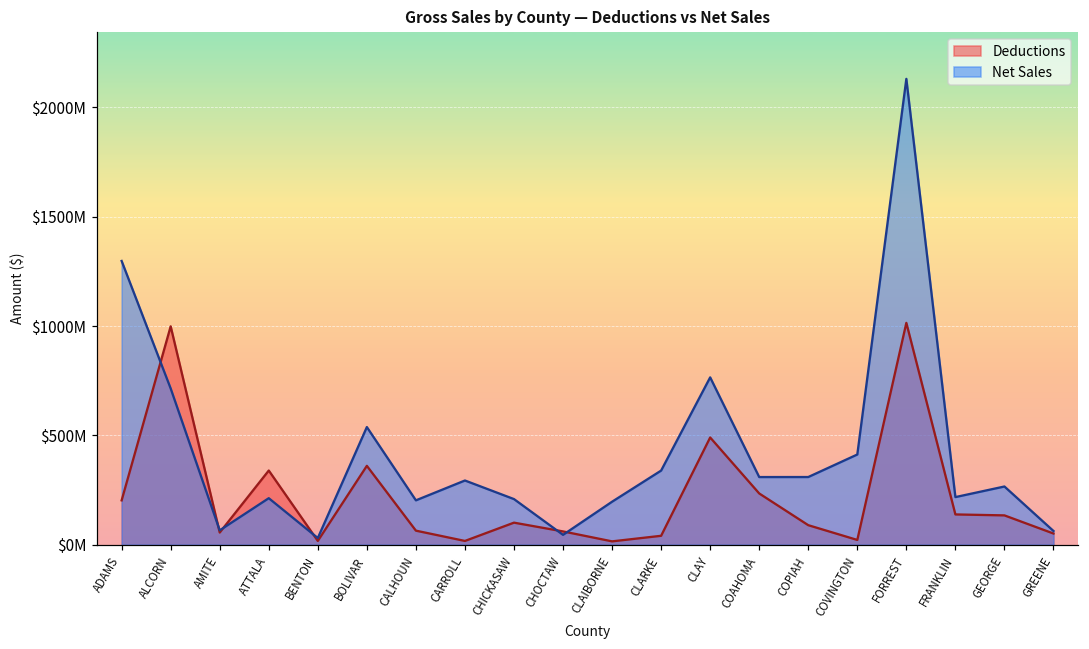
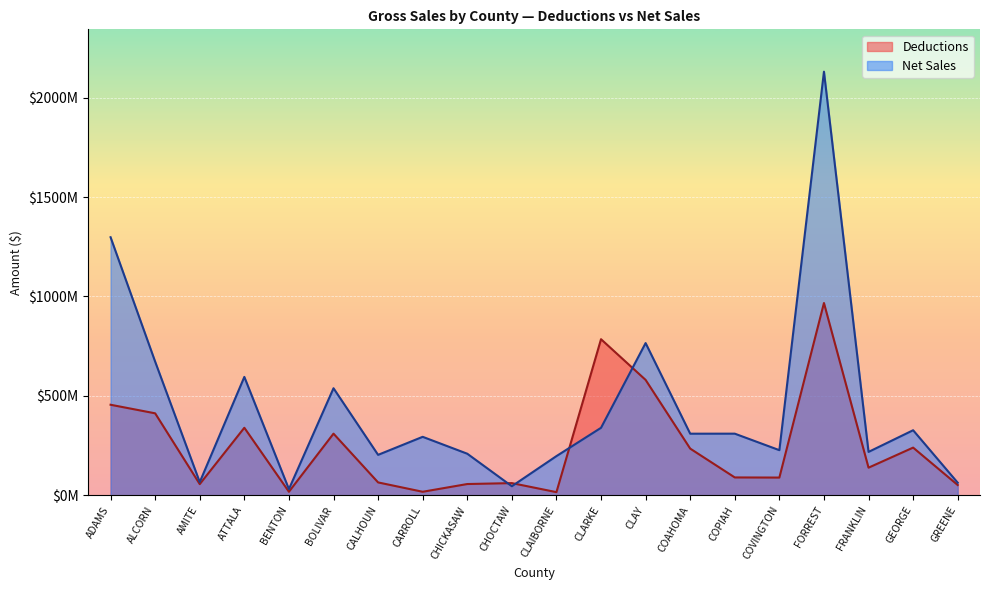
  {
    "Deductions": {
-     "ADAMS": "$200000000",
-     "ALCORN": "$1000000000",
+     "ADAMS": "$450000000",
+     "ALCORN": "$410000000",
      "ATTALA": "$340000000",
      "BENTON": "$20000000",
-     "BOLIVAR": "$360000000",
+     "BOLIVAR": "$310000000",
      "CALHOUN": "$60000000",
      "CARROLL": "$20000000",
-     "CHICKASAW": "$100000000",
+     "CHICKASAW": "$60000000",
      "CHOCTAW": "$60000000",
      "CLAIBORNE": "$20000000",
-     "CLARKE": "$40000000",
-     "CLAY": "$490000000",
+     "CLARKE": "$780000000",
+     "CLAY": "$580000000",
      "COAHOMA": "$230000000",
      "COPIAH": "$90000000",
-     "COVINGTON": "$20000000",
-     "FORREST": "$1010000000",
+     "COVINGTON": "$90000000",
+     "FORREST": "$970000000",
      "FRANKLIN": "$140000000",
-     "GEORGE": "$130000000"
+     "GEORGE": "$240000000"
    },
    "Net Sales": {
      "ADAMS": "$1300000000",
-     "ALCORN": "$710000000",
-     "ATTALA": "$210000000",
+     "ALCORN": "$670000000",
+     "ATTALA": "$600000000",
      "BENTON": "$30000000",
      "BOLIVAR": "$540000000",
      "CALHOUN": "$200000000",
      "CARROLL": "$290000000",
      "CHICKASAW": "$210000000",
      "CHOCTAW": "$50000000",
      "CLAIBORNE": "$200000000",
      "CLARKE": "$340000000",
      "CLAY": "$770000000",
      "COAHOMA": "$310000000",
      "COPIAH": "$310000000",
-     "COVINGTON": "$410000000",
+     "COVINGTON": "$230000000",
      "FORREST": "$2130000000",
      "FRANKLIN": "$220000000",
-     "GEORGE": "$270000000"
+     "GEORGE": "$330000000"
    }
  }
